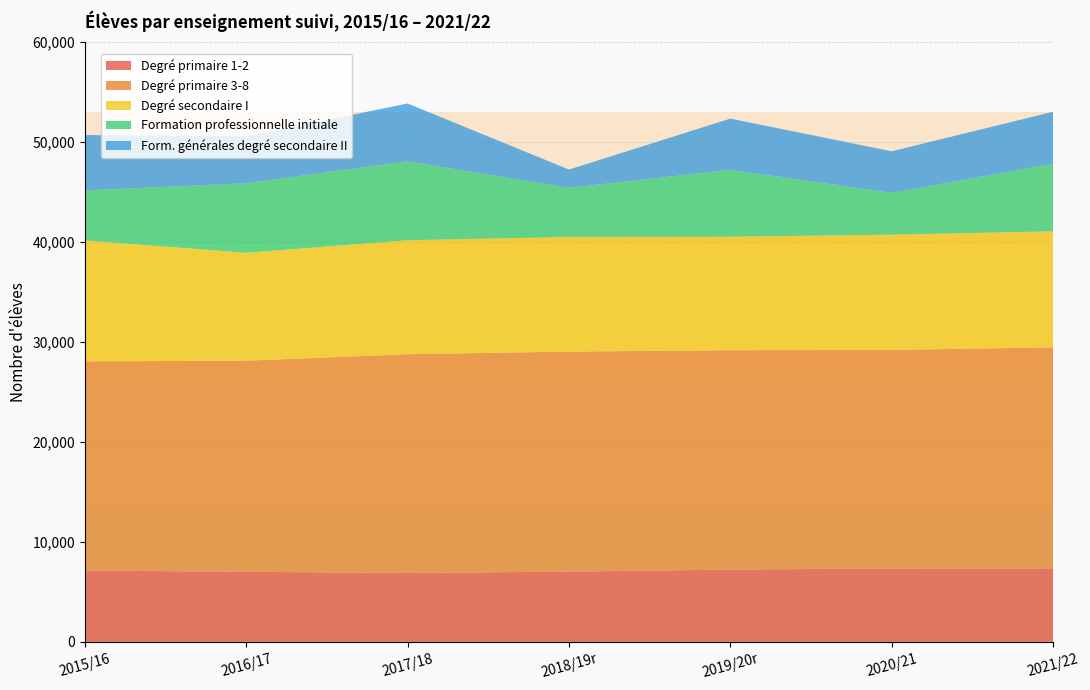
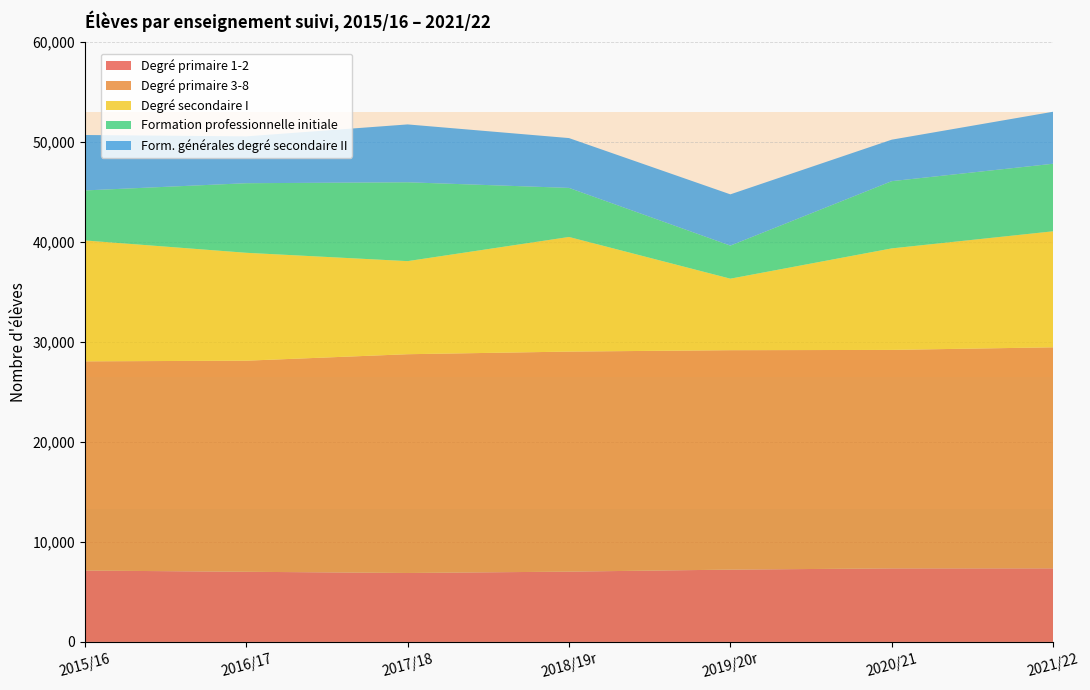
  {
    "Degré secondaire I": {
      "2015/16": "12,100",
      "2016/17": "10,800",
-     "2017/18": "11,400",
+     "2017/18": "9,300",
      "2018/19r": "11,500",
-     "2019/20r": "11,300",
-     "2020/21": "11,500",
+     "2019/20r": "7,100",
+     "2020/21": "10,100",
      "2021/22": "11,600"
    },
    "Formation professionnelle initiale": {
      "2015/16": "5,000",
      "2016/17": "7,000",
      "2017/18": "7,900",
      "2018/19r": "4,900",
-     "2019/20r": "6,700",
-     "2020/21": "4,200",
+     "2019/20r": "3,300",
+     "2020/21": "6,700",
      "2021/22": "6,700"
    },
    "Form. générales degré secondaire II": {
      "2015/16": "5,500",
      "2017/18": "5,800",
-     "2018/19r": "1,800",
+     "2018/19r": "5,000",
      "2019/20r": "5,100",
      "2020/21": "4,100",
      "2021/22": "5,200"
    }
  }
